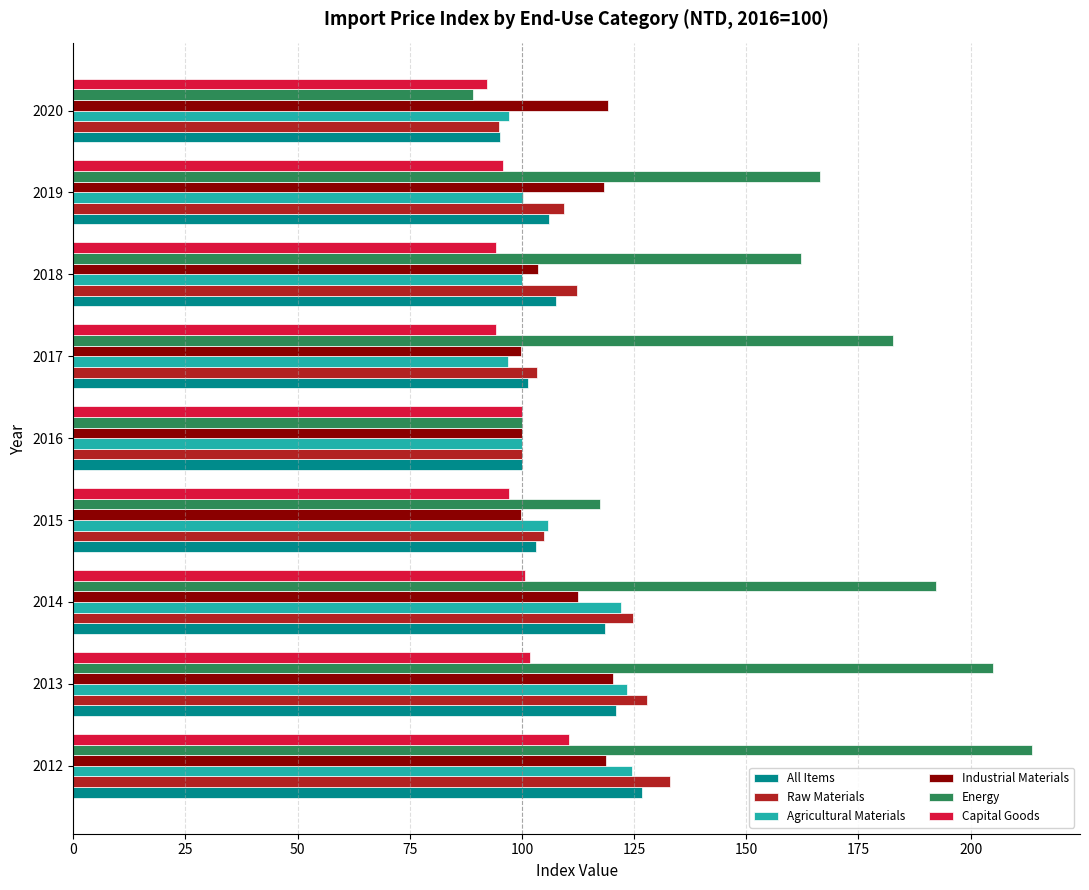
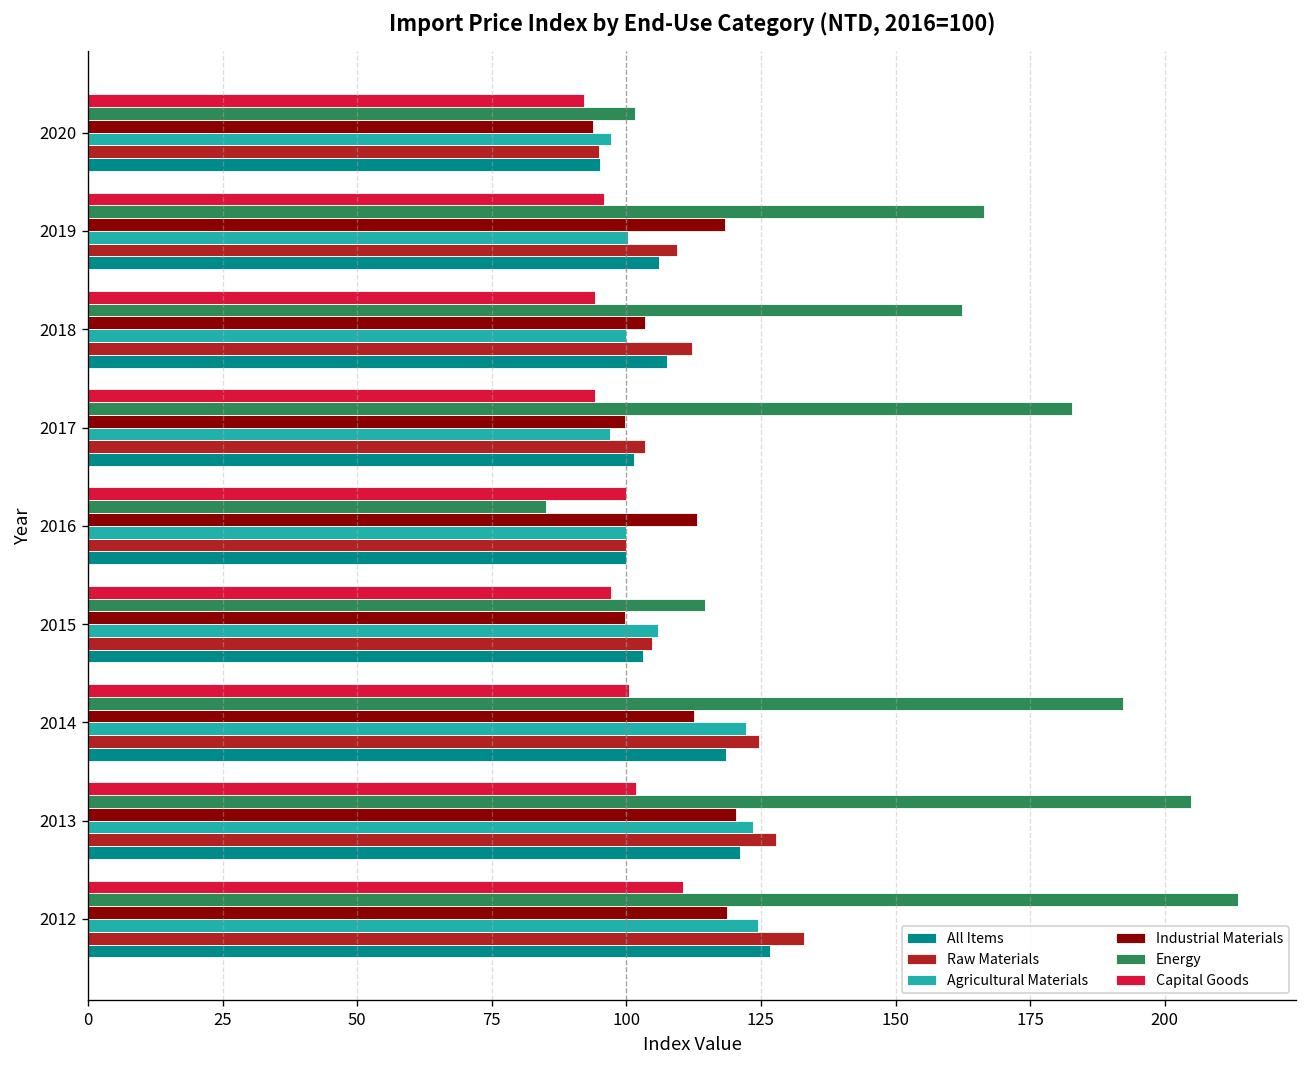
  {
    "Industrial Materials": {
-     "2020": 119,
+     "2020": 94,
      "2019": 118,
      "2018": 104,
      "2017": 100,
-     "2016": 100,
+     "2016": 113,
      "2015": 100,
      "2014": 113,
      "2013": 120,
      "2012": 119
    },
    "Energy": {
-     "2020": 89,
+     "2020": 102,
      "2019": 166,
      "2018": 162,
      "2017": 183,
-     "2016": 100,
-     "2015": 117,
+     "2016": 85,
+     "2015": 115,
      "2014": 192,
      "2013": 205,
      "2012": 214
    }
  }
